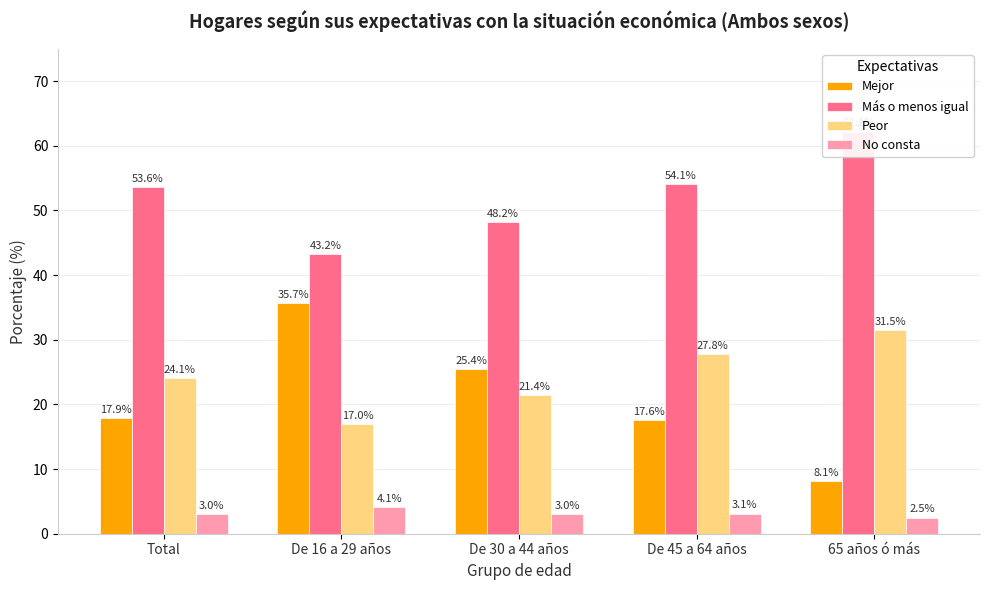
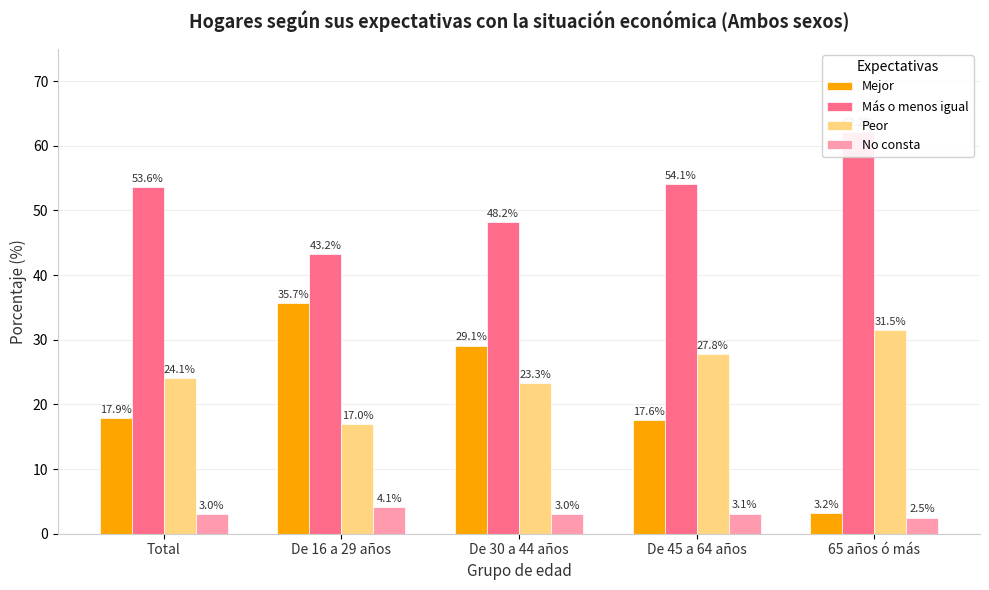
  {
    "Mejor": {
      "Total": "17.9%",
      "De 16 a 29 años": "35.7%",
-     "De 30 a 44 años": "25.4%",
+     "De 30 a 44 años": "29.1%",
      "De 45 a 64 años": "17.6%",
-     "65 años ó más": "8.1%"
+     "65 años ó más": "3.2%"
    },
    "Peor": {
      "Total": "24.1%",
      "De 16 a 29 años": "17.0%",
-     "De 30 a 44 años": "21.4%",
+     "De 30 a 44 años": "23.3%",
      "De 45 a 64 años": "27.8%",
      "65 años ó más": "31.5%"
    }
  }
